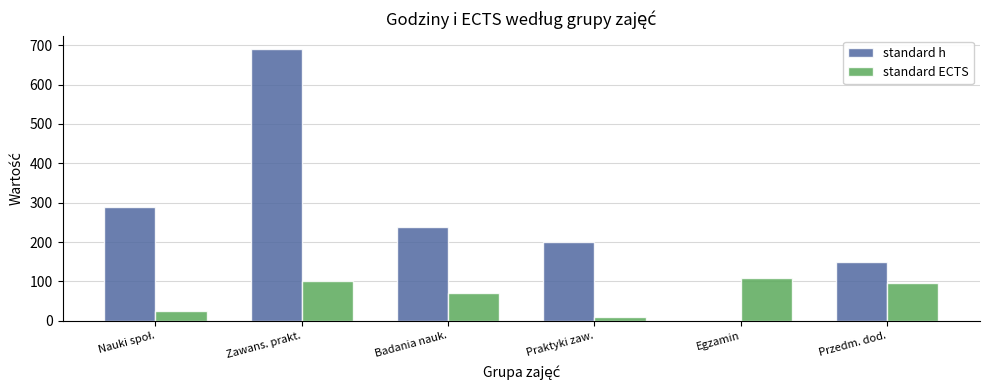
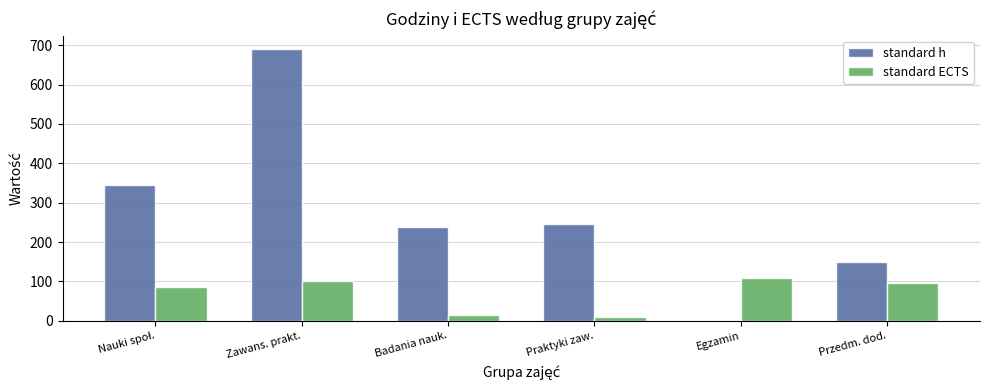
  {
    "standard h": {
-     "Nauki społ.": 290,
+     "Nauki społ.": 350,
      "Zawans. prakt.": 690,
      "Badania nauk.": 240,
-     "Praktyki zaw.": 200,
+     "Praktyki zaw.": 250,
      "Egzamin": 0,
      "Przedm. dod.": 150
    },
    "standard ECTS": {
-     "Nauki społ.": 20,
+     "Nauki społ.": 90,
      "Zawans. prakt.": 100,
-     "Badania nauk.": 70,
+     "Badania nauk.": 20,
      "Praktyki zaw.": 10,
      "Egzamin": 110,
      "Przedm. dod.": 100
    }
  }
